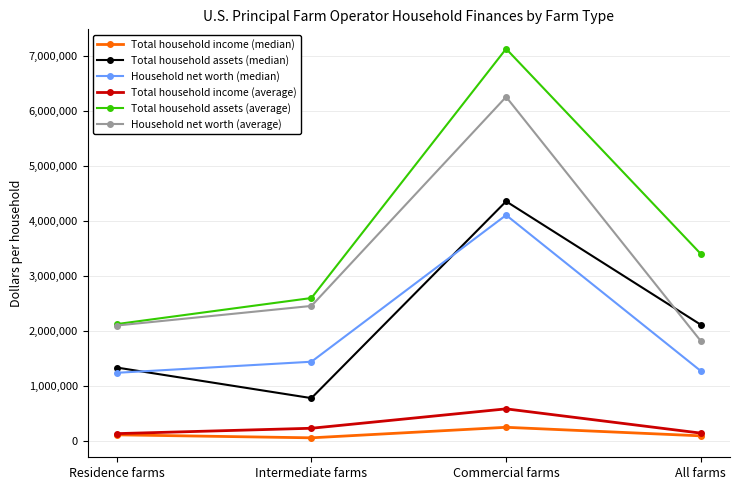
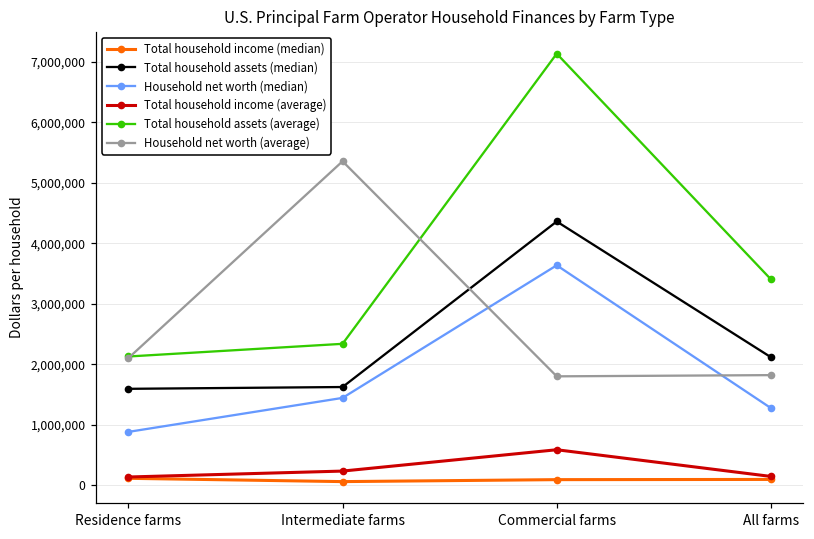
  {
    "Total household income (median)": {
      "Intermediate farms": "100,000",
-     "Commercial farms": "300,000",
+     "Commercial farms": "100,000",
      "All farms": "100,000"
    },
    "Total household assets (median)": {
-     "Residence farms": "1,300,000",
-     "Intermediate farms": "800,000",
+     "Residence farms": "1,600,000",
+     "Intermediate farms": "1,600,000",
      "Commercial farms": "4,400,000",
      "All farms": "2,100,000"
    },
    "Household net worth (median)": {
-     "Residence farms": "1,200,000",
+     "Residence farms": "900,000",
      "Intermediate farms": "1,400,000",
-     "Commercial farms": "4,100,000",
+     "Commercial farms": "3,600,000",
      "All farms": "1,300,000"
    },
    "Total household income (average)": {
      "Intermediate farms": "200,000",
      "Commercial farms": "600,000",
      "All farms": "100,000"
    },
    "Total household assets (average)": {
-     "Intermediate farms": "2,600,000",
+     "Intermediate farms": "2,300,000",
      "Commercial farms": "7,100,000",
      "All farms": "3,400,000"
    },
    "Household net worth (average)": {
-     "Intermediate farms": "2,500,000",
-     "Commercial farms": "6,300,000",
+     "Intermediate farms": "5,400,000",
+     "Commercial farms": "1,800,000",
      "All farms": "1,800,000"
    }
  }
